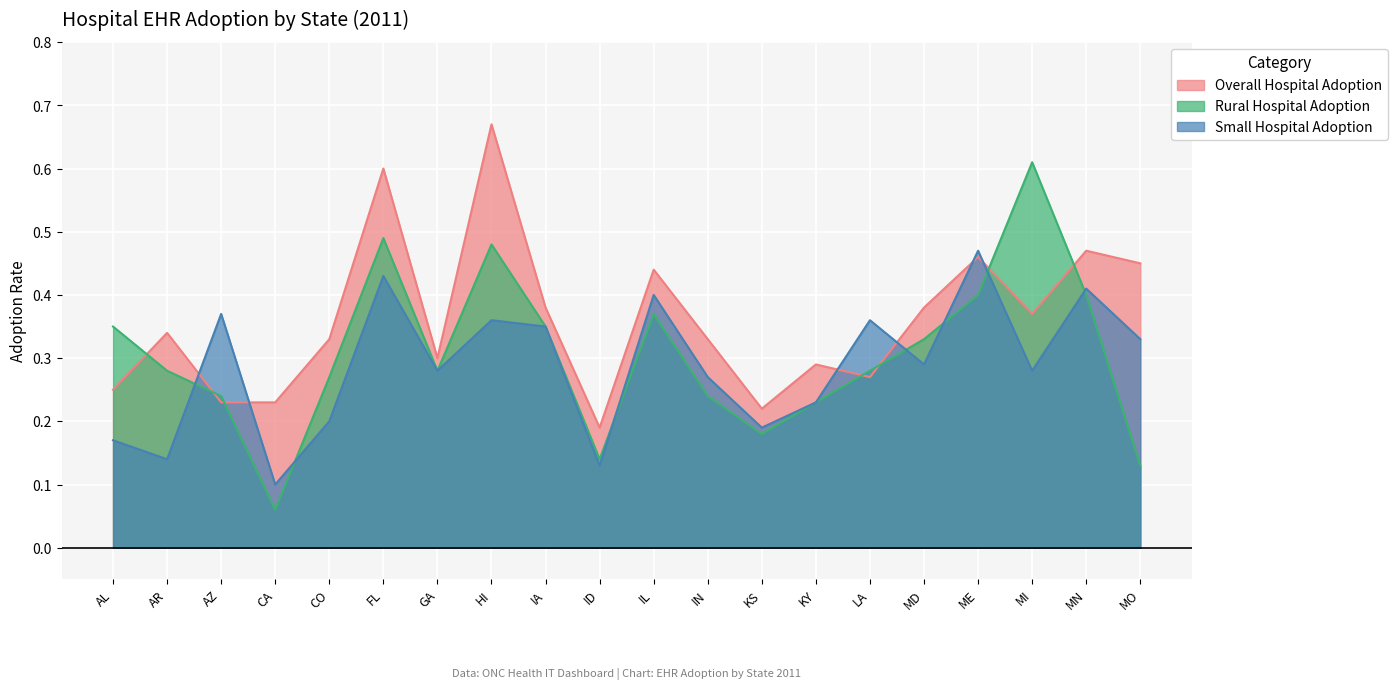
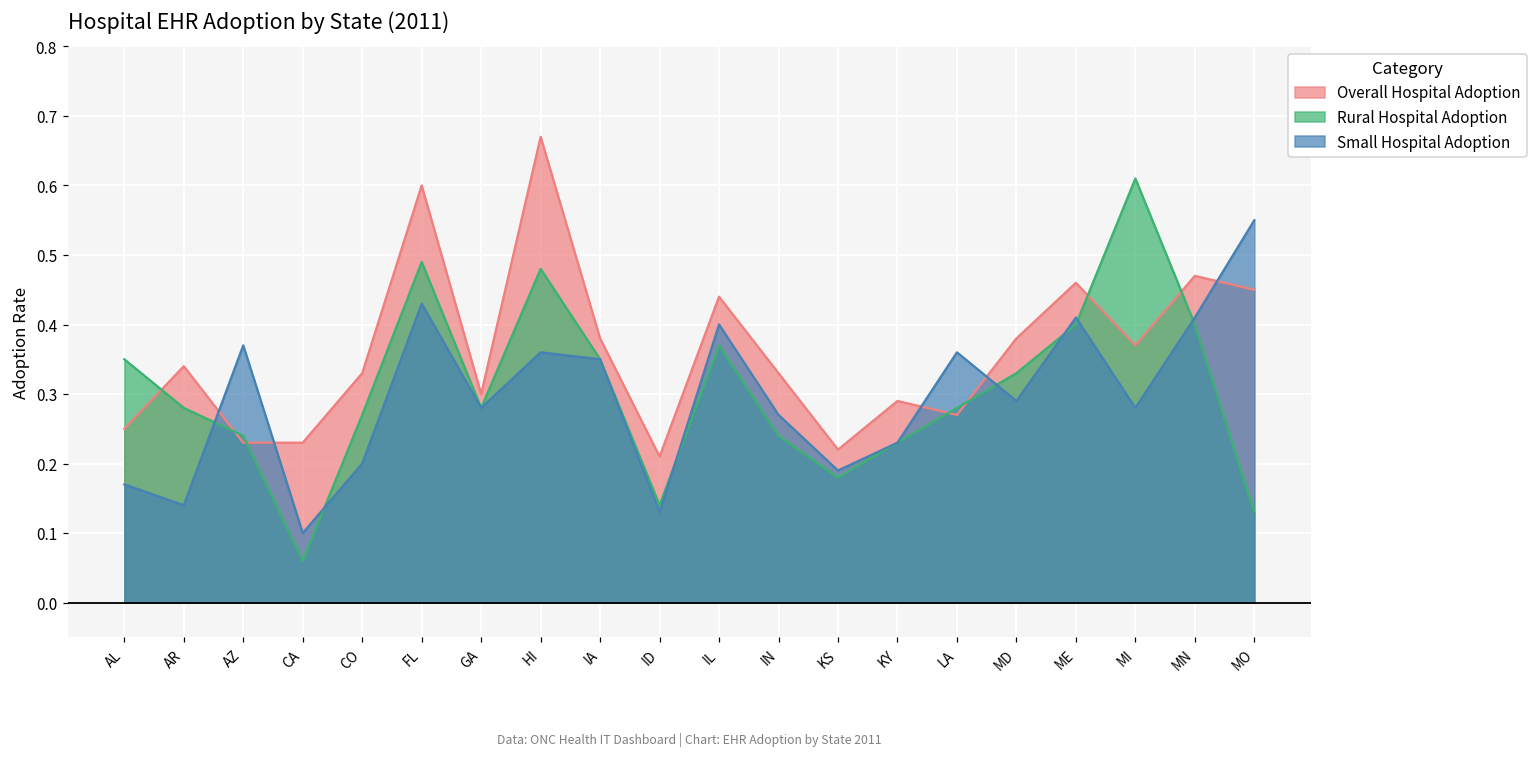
  {
    "Overall Hospital Adoption": {
      "AL": 0.25,
      "AR": 0.34,
      "AZ": 0.23,
      "CA": 0.23,
      "CO": 0.33,
      "FL": 0.60,
      "GA": 0.30,
      "HI": 0.67,
      "IA": 0.38,
-     "ID": 0.19,
+     "ID": 0.21,
      "IL": 0.44,
      "IN": 0.33,
      "KS": 0.22,
      "KY": 0.29,
      "LA": 0.27,
      "MD": 0.38,
      "ME": 0.46,
      "MI": 0.37,
      "MN": 0.47,
      "MO": 0.45
    },
    "Rural Hospital Adoption": {
      "AL": 0.35,
      "AR": 0.28,
      "AZ": 0.24,
      "CA": 0.06,
      "CO": 0.27,
      "FL": 0.49,
      "HI": 0.48,
      "ID": 0.14,
      "IL": 0.37,
      "IN": 0.24,
      "KS": 0.18,
      "LA": 0.28,
      "MD": 0.33,
      "ME": 0.40,
      "MI": 0.61,
      "MN": 0.40,
      "MO": 0.13
    },
    "Small Hospital Adoption": {
      "AL": 0.17,
      "AR": 0.14,
      "AZ": 0.37,
      "CA": 0.10,
      "CO": 0.20,
      "FL": 0.43,
      "HI": 0.36,
      "ID": 0.13,
      "IL": 0.40,
      "IN": 0.27,
      "KS": 0.19,
      "LA": 0.36,
      "MD": 0.29,
-     "ME": 0.47,
+     "ME": 0.41,
      "MI": 0.28,
      "MN": 0.41,
-     "MO": 0.33
+     "MO": 0.55
    }
  }
